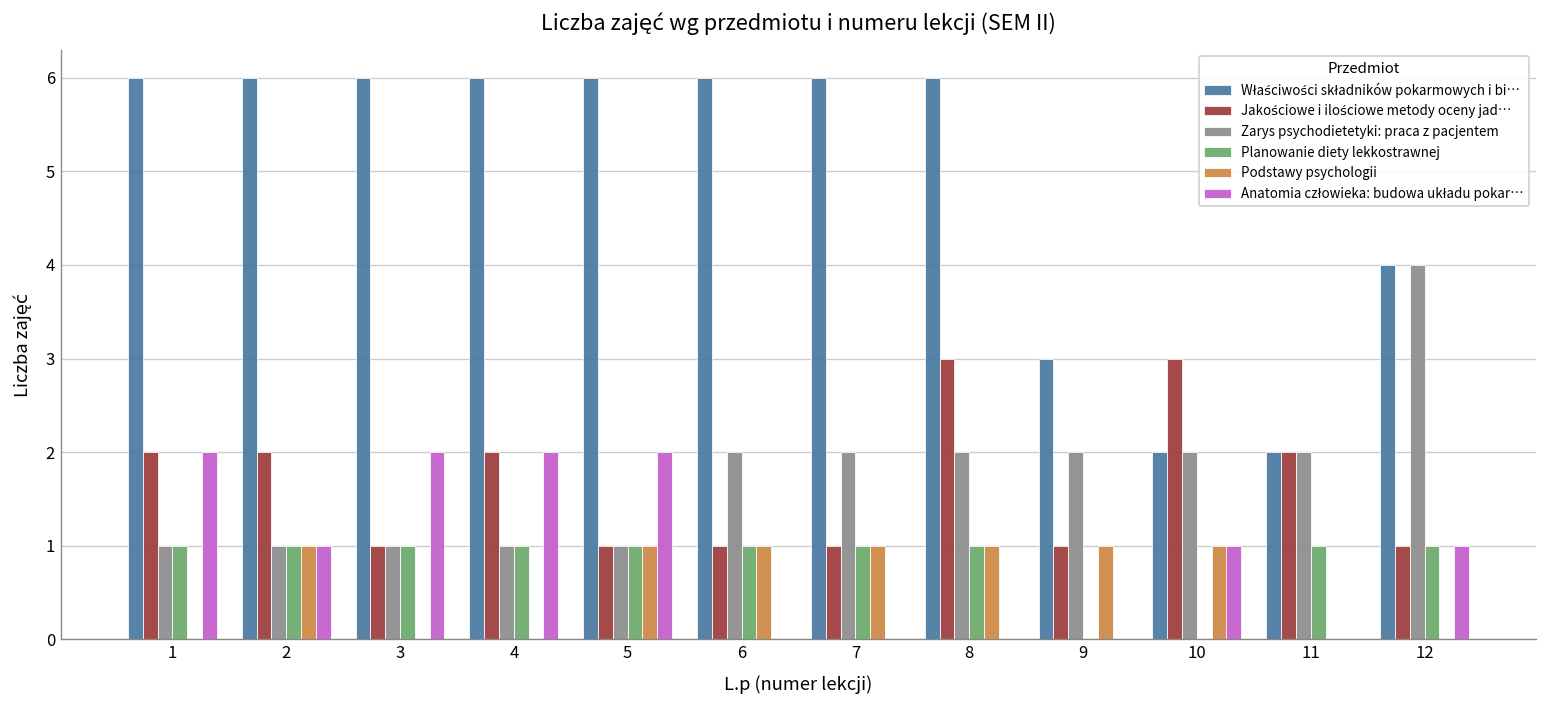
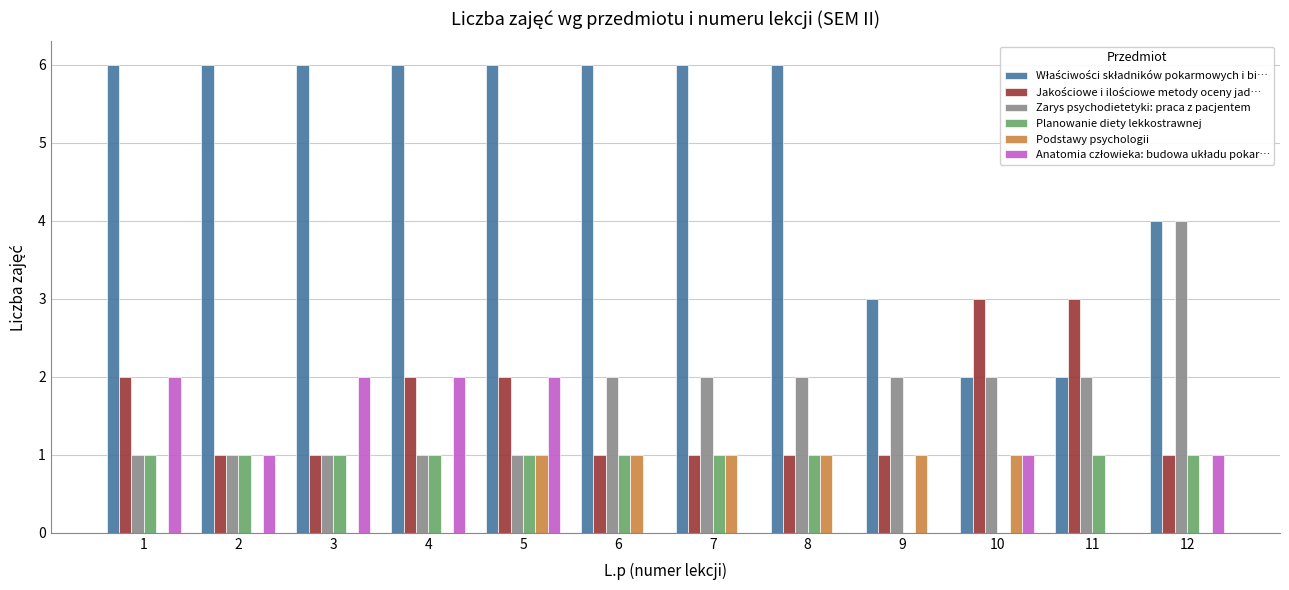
  {
    "Właściwości składników pokarmowych i bi…": {
      "1": 6,
      "2": 6,
      "3": 6,
      "4": 6,
      "5": 6,
      "6": 6,
      "7": 6,
      "8": 6,
      "9": 3,
      "10": 2,
      "11": 2,
      "12": 4
    },
    "Jakościowe i ilościowe metody oceny jad…": {
      "1": 2,
-     "2": 2,
+     "2": 1,
      "3": 1,
      "4": 2,
-     "5": 1,
+     "5": 2,
      "6": 1,
      "7": 1,
-     "8": 3,
+     "8": 1,
      "9": 1,
      "10": 3,
-     "11": 2,
+     "11": 3,
      "12": 1
    },
    "Podstawy psychologii": {
      "1": 0,
-     "2": 1,
+     "2": 0,
      "3": 0,
      "4": 0,
      "5": 1,
      "6": 1,
      "7": 1,
      "8": 1,
      "9": 1,
      "10": 1,
      "11": 0,
      "12": 0
    },
    "Anatomia człowieka: budowa układu pokar…": {
      "1": 2,
      "2": 1,
      "3": 2,
      "4": 2,
      "5": 2,
      "6": 0,
      "7": 0,
      "8": 0,
      "9": 0,
      "10": 1,
      "11": 0,
      "12": 1
    }
  }
